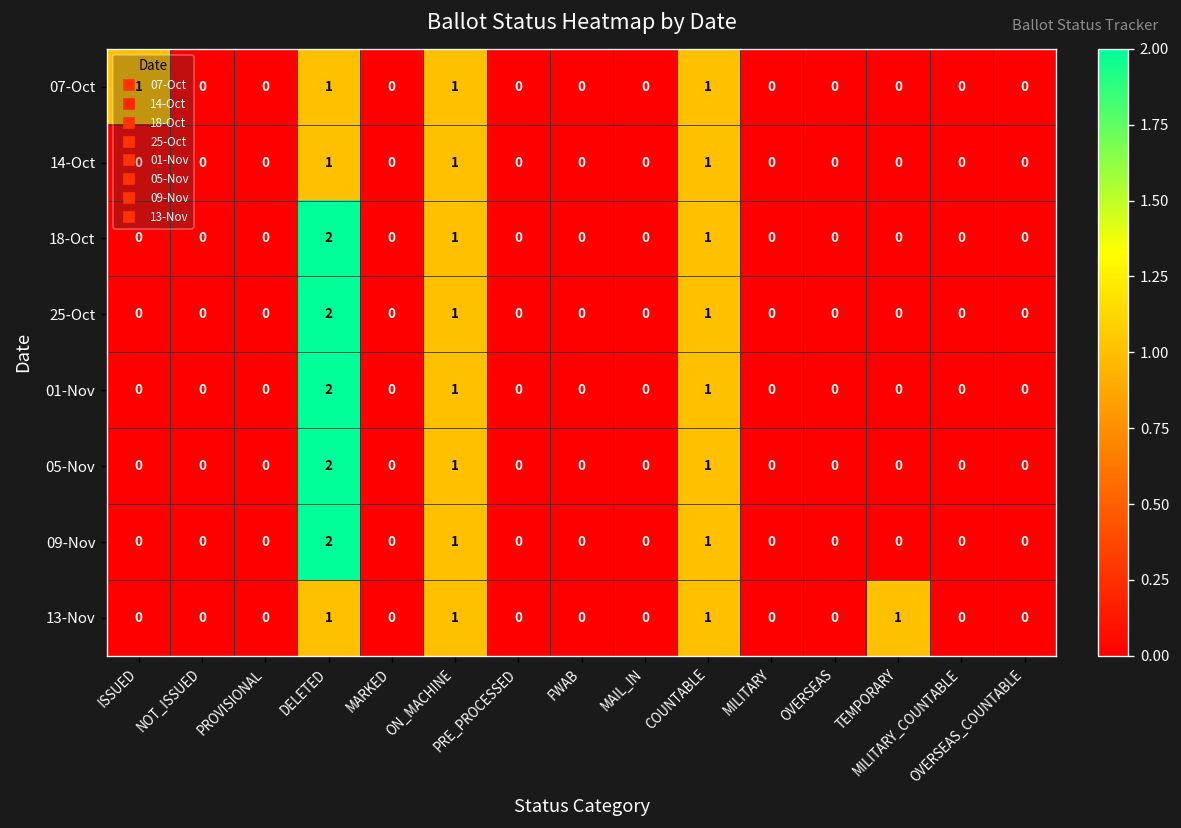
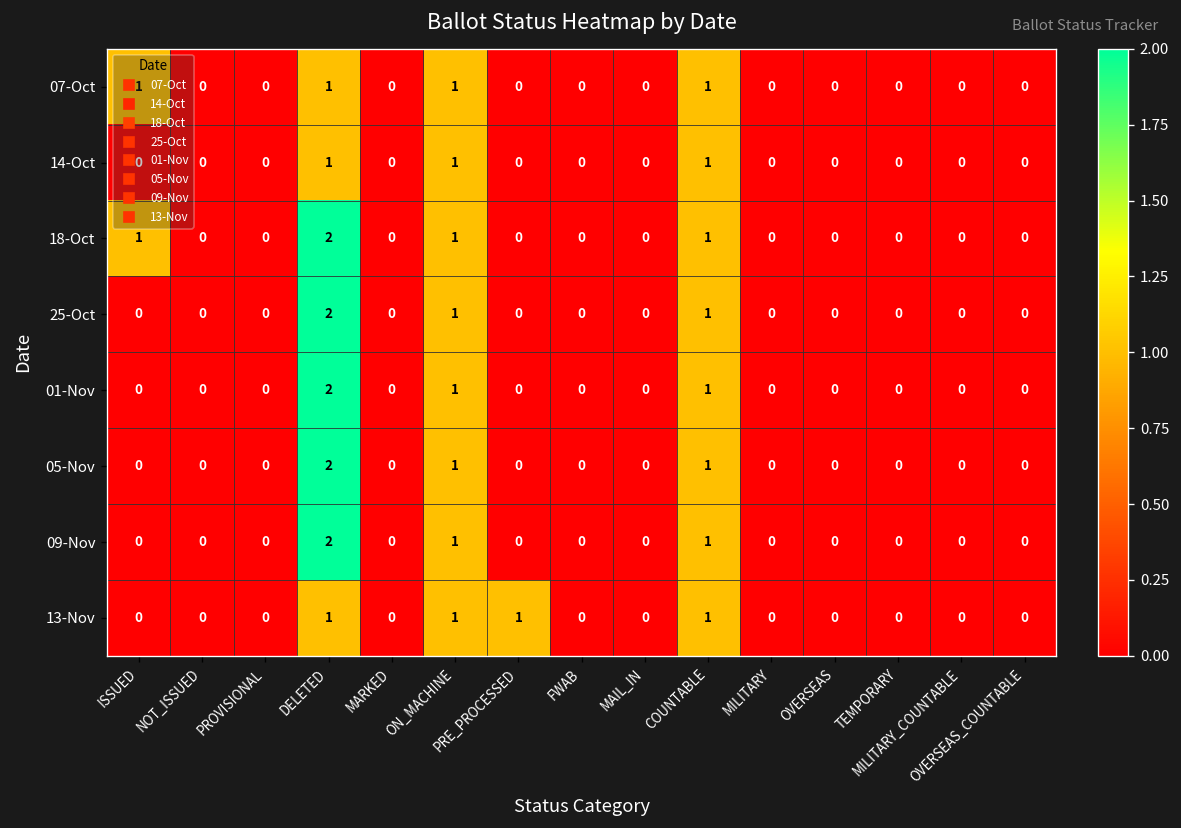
  {
    "07-Oct": {
      "NOT_ISSUED": 0,
      "PROVISIONAL": 0,
      "DELETED": 1,
      "MARKED": 0,
      "ON_MACHINE": 1,
      "PRE_PROCESSED": 0,
      "FWAB": 0,
      "MAIL_IN": 0,
      "COUNTABLE": 1,
      "MILITARY": 0,
      "OVERSEAS": 0,
      "TEMPORARY": 0,
      "MILITARY_COUNTABLE": 0,
      "OVERSEAS_COUNTABLE": 0
    },
    "14-Oct": {
      "NOT_ISSUED": 0,
      "PROVISIONAL": 0,
      "DELETED": 1,
      "MARKED": 0,
      "ON_MACHINE": 1,
      "PRE_PROCESSED": 0,
      "FWAB": 0,
      "MAIL_IN": 0,
      "COUNTABLE": 1,
      "MILITARY": 0,
      "OVERSEAS": 0,
      "TEMPORARY": 0,
      "MILITARY_COUNTABLE": 0,
      "OVERSEAS_COUNTABLE": 0
    },
    "18-Oct": {
-     "ISSUED": 0,
+     "ISSUED": 1,
      "NOT_ISSUED": 0,
      "PROVISIONAL": 0,
      "DELETED": 2,
      "MARKED": 0,
      "ON_MACHINE": 1,
      "PRE_PROCESSED": 0,
      "FWAB": 0,
      "MAIL_IN": 0,
      "COUNTABLE": 1,
      "MILITARY": 0,
      "OVERSEAS": 0,
      "TEMPORARY": 0,
      "MILITARY_COUNTABLE": 0,
      "OVERSEAS_COUNTABLE": 0
    },
    "25-Oct": {
      "ISSUED": 0,
      "NOT_ISSUED": 0,
      "PROVISIONAL": 0,
      "DELETED": 2,
      "MARKED": 0,
      "ON_MACHINE": 1,
      "PRE_PROCESSED": 0,
      "FWAB": 0,
      "MAIL_IN": 0,
      "COUNTABLE": 1,
      "MILITARY": 0,
      "OVERSEAS": 0,
      "TEMPORARY": 0,
      "MILITARY_COUNTABLE": 0,
      "OVERSEAS_COUNTABLE": 0
    },
    "01-Nov": {
      "ISSUED": 0,
      "NOT_ISSUED": 0,
      "PROVISIONAL": 0,
      "DELETED": 2,
      "MARKED": 0,
      "ON_MACHINE": 1,
      "PRE_PROCESSED": 0,
      "FWAB": 0,
      "MAIL_IN": 0,
      "COUNTABLE": 1,
      "MILITARY": 0,
      "OVERSEAS": 0,
      "TEMPORARY": 0,
      "MILITARY_COUNTABLE": 0,
      "OVERSEAS_COUNTABLE": 0
    },
    "05-Nov": {
      "ISSUED": 0,
      "NOT_ISSUED": 0,
      "PROVISIONAL": 0,
      "DELETED": 2,
      "MARKED": 0,
      "ON_MACHINE": 1,
      "PRE_PROCESSED": 0,
      "FWAB": 0,
      "MAIL_IN": 0,
      "COUNTABLE": 1,
      "MILITARY": 0,
      "OVERSEAS": 0,
      "TEMPORARY": 0,
      "MILITARY_COUNTABLE": 0,
      "OVERSEAS_COUNTABLE": 0
    },
    "09-Nov": {
      "ISSUED": 0,
      "NOT_ISSUED": 0,
      "PROVISIONAL": 0,
      "DELETED": 2,
      "MARKED": 0,
      "ON_MACHINE": 1,
      "PRE_PROCESSED": 0,
      "FWAB": 0,
      "MAIL_IN": 0,
      "COUNTABLE": 1,
      "MILITARY": 0,
      "OVERSEAS": 0,
      "TEMPORARY": 0,
      "MILITARY_COUNTABLE": 0,
      "OVERSEAS_COUNTABLE": 0
    },
    "13-Nov": {
      "ISSUED": 0,
      "NOT_ISSUED": 0,
      "PROVISIONAL": 0,
      "DELETED": 1,
      "MARKED": 0,
      "ON_MACHINE": 1,
-     "PRE_PROCESSED": 0,
+     "PRE_PROCESSED": 1,
      "FWAB": 0,
      "MAIL_IN": 0,
      "COUNTABLE": 1,
      "MILITARY": 0,
      "OVERSEAS": 0,
-     "TEMPORARY": 1,
+     "TEMPORARY": 0,
      "MILITARY_COUNTABLE": 0,
      "OVERSEAS_COUNTABLE": 0
    }
  }
